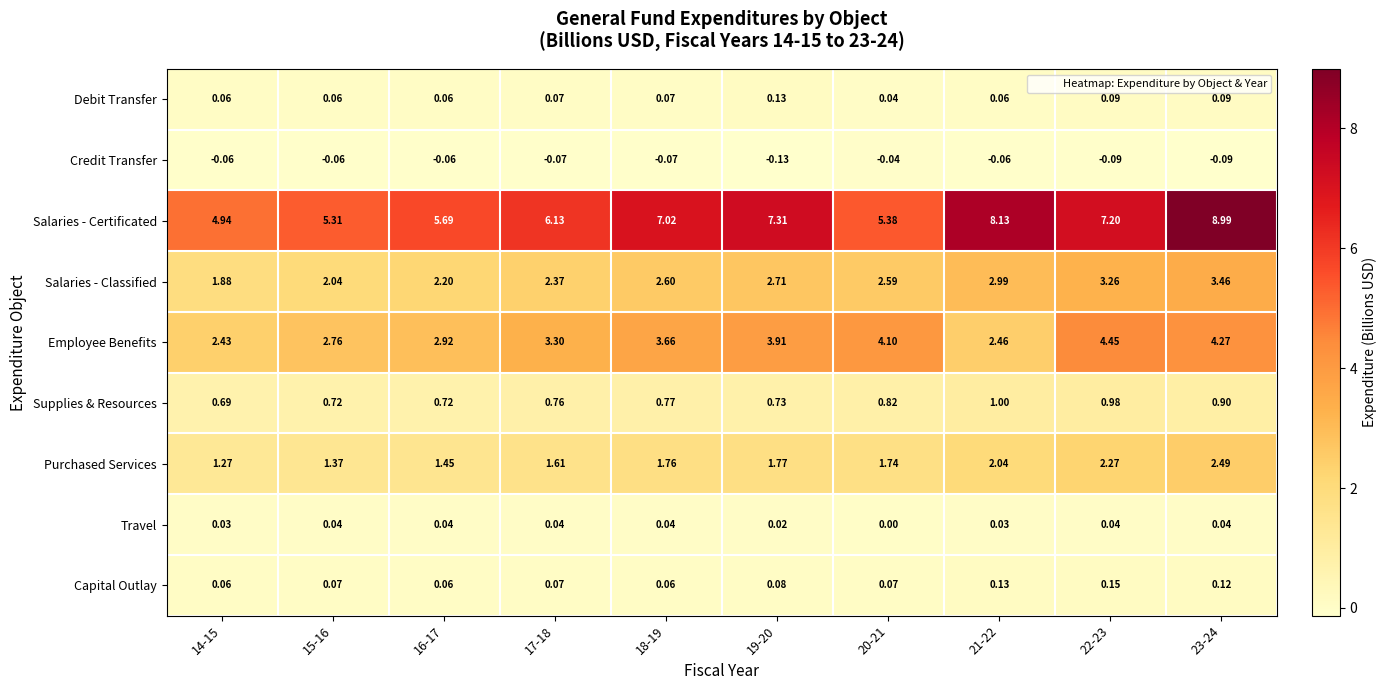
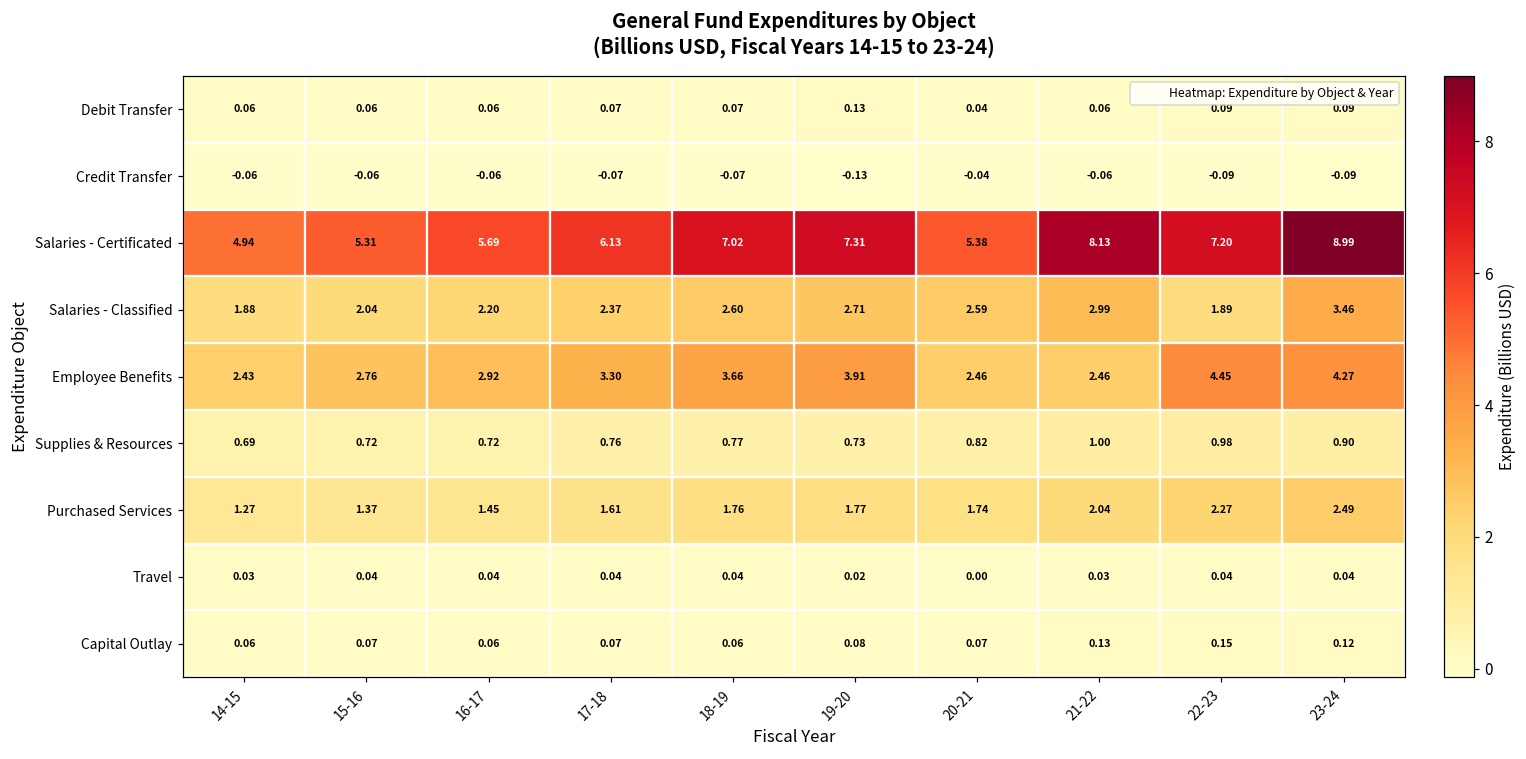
  {
    "Debit Transfer": {
      "14-15": 0.06,
      "15-16": 0.06,
      "16-17": 0.06,
      "17-18": 0.07,
      "18-19": 0.07,
      "19-20": 0.13,
      "20-21": 0.04,
      "21-22": 0.06,
      "22-23": 0.09,
      "23-24": 0.09
    },
    "Credit Transfer": {
      "14-15": -0.06,
      "15-16": -0.06,
      "16-17": -0.06,
      "17-18": -0.07,
      "18-19": -0.07,
      "19-20": -0.13,
      "20-21": -0.04,
      "21-22": -0.06,
      "22-23": -0.09,
      "23-24": -0.09
    },
    "Salaries - Certificated": {
      "14-15": 4.94,
      "15-16": 5.31,
      "16-17": 5.69,
      "17-18": 6.13,
      "18-19": 7.02,
      "19-20": 7.31,
      "20-21": 5.38,
      "21-22": 8.13,
      "22-23": 7.20,
      "23-24": 8.99
    },
    "Salaries - Classified": {
      "14-15": 1.88,
      "15-16": 2.04,
      "16-17": 2.20,
      "17-18": 2.37,
      "18-19": 2.60,
      "19-20": 2.71,
      "20-21": 2.59,
      "21-22": 2.99,
-     "22-23": 3.26,
+     "22-23": 1.89,
      "23-24": 3.46
    },
    "Employee Benefits": {
      "14-15": 2.43,
      "15-16": 2.76,
      "16-17": 2.92,
      "17-18": 3.30,
      "18-19": 3.66,
      "19-20": 3.91,
-     "20-21": 4.10,
+     "20-21": 2.46,
      "21-22": 2.46,
      "22-23": 4.45,
      "23-24": 4.27
    },
    "Supplies & Resources": {
      "14-15": 0.69,
      "15-16": 0.72,
      "16-17": 0.72,
      "17-18": 0.76,
      "18-19": 0.77,
      "19-20": 0.73,
      "20-21": 0.82,
      "21-22": 1.00,
      "22-23": 0.98,
      "23-24": 0.90
    },
    "Purchased Services": {
      "14-15": 1.27,
      "15-16": 1.37,
      "16-17": 1.45,
      "17-18": 1.61,
      "18-19": 1.76,
      "19-20": 1.77,
      "20-21": 1.74,
      "21-22": 2.04,
      "22-23": 2.27,
      "23-24": 2.49
    },
    "Travel": {
      "14-15": 0.03,
      "15-16": 0.04,
      "16-17": 0.04,
      "17-18": 0.04,
      "18-19": 0.04,
      "19-20": 0.02,
      "20-21": 0.00,
      "21-22": 0.03,
      "22-23": 0.04,
      "23-24": 0.04
    },
    "Capital Outlay": {
      "14-15": 0.06,
      "15-16": 0.07,
      "16-17": 0.06,
      "17-18": 0.07,
      "18-19": 0.06,
      "19-20": 0.08,
      "20-21": 0.07,
      "21-22": 0.13,
      "22-23": 0.15,
      "23-24": 0.12
    }
  }
